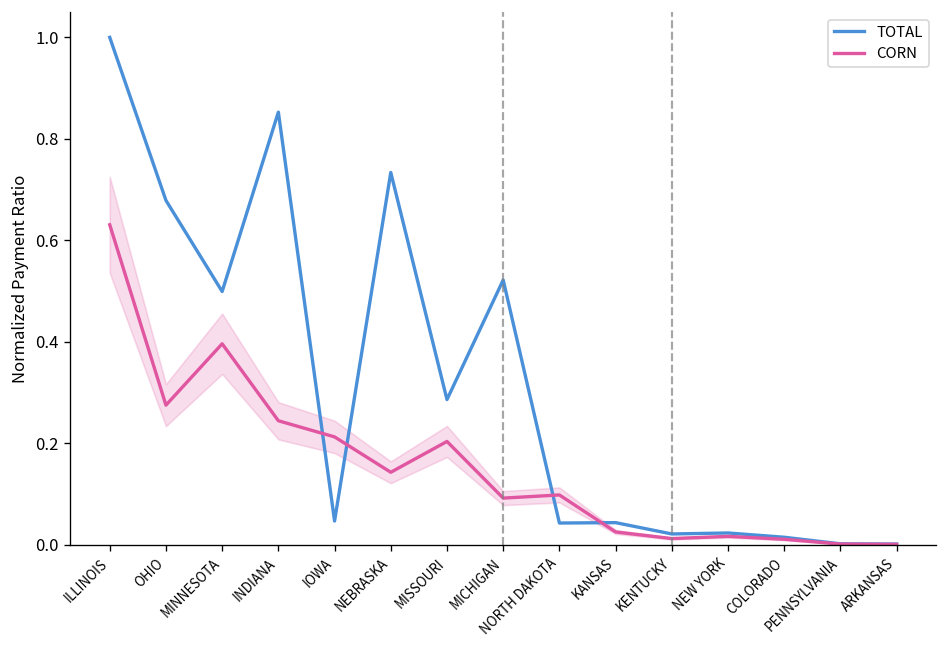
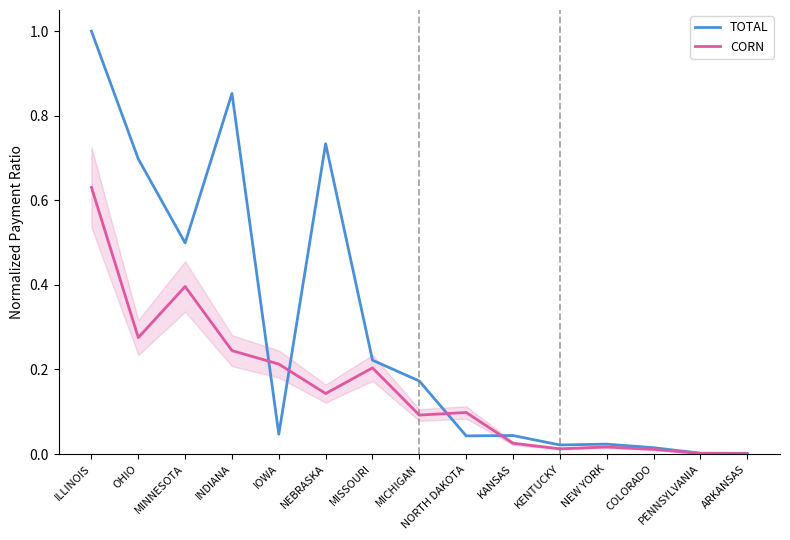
  {
    "TOTAL": {
      "ILLINOIS": 1.00,
-     "OHIO": 0.68,
+     "OHIO": 0.70,
      "MINNESOTA": 0.50,
      "INDIANA": 0.85,
      "IOWA": 0.05,
      "NEBRASKA": 0.73,
-     "MISSOURI": 0.29,
-     "MICHIGAN": 0.52,
+     "MISSOURI": 0.22,
+     "MICHIGAN": 0.17,
      "NORTH DAKOTA": 0.04,
      "KANSAS": 0.04,
      "KENTUCKY": 0.02
    }
  }
